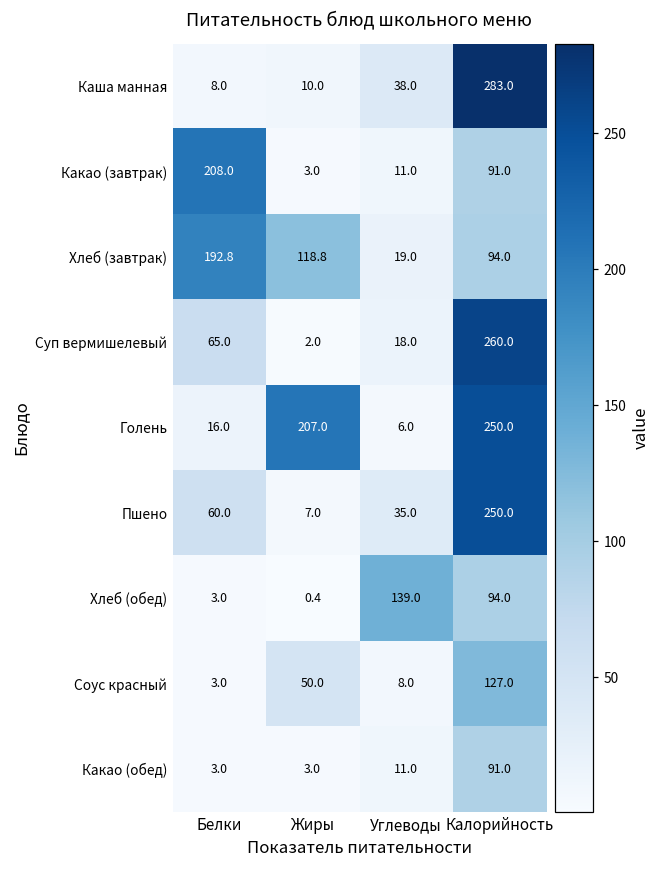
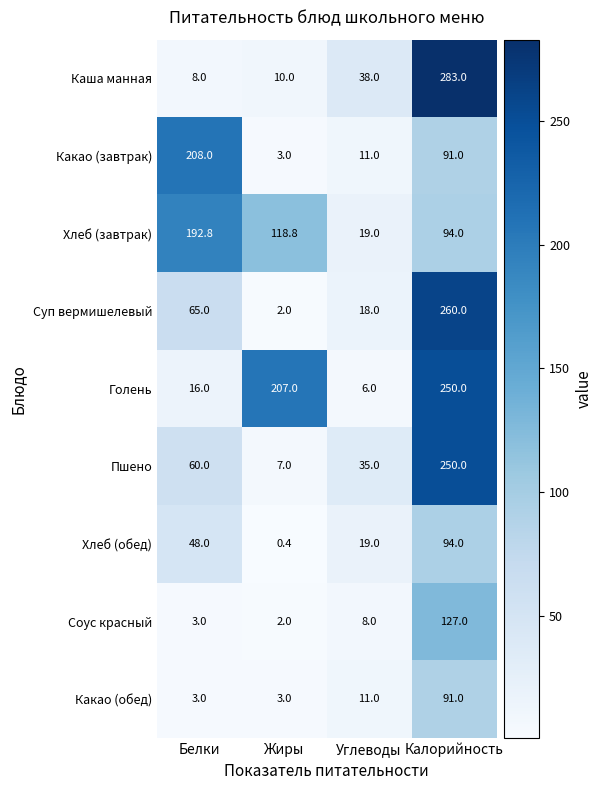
  {
    "Каша манная": {
      "Белки": 8.0,
      "Жиры": 10.0,
      "Углеводы": 38.0,
      "Калорийность": 283.0
    },
    "Какао (завтрак)": {
      "Белки": 208.0,
      "Жиры": 3.0,
      "Углеводы": 11.0,
      "Калорийность": 91.0
    },
    "Хлеб (завтрак)": {
      "Белки": 192.8,
      "Жиры": 118.8,
      "Углеводы": 19.0,
      "Калорийность": 94.0
    },
    "Суп вермишелевый": {
      "Белки": 65.0,
      "Жиры": 2.0,
      "Углеводы": 18.0,
      "Калорийность": 260.0
    },
    "Голень": {
      "Белки": 16.0,
      "Жиры": 207.0,
      "Углеводы": 6.0,
      "Калорийность": 250.0
    },
    "Пшено": {
      "Белки": 60.0,
      "Жиры": 7.0,
      "Углеводы": 35.0,
      "Калорийность": 250.0
    },
    "Хлеб (обед)": {
-     "Белки": 3.0,
+     "Белки": 48.0,
      "Жиры": 0.4,
-     "Углеводы": 139.0,
+     "Углеводы": 19.0,
      "Калорийность": 94.0
    },
    "Соус красный": {
      "Белки": 3.0,
-     "Жиры": 50.0,
+     "Жиры": 2.0,
      "Углеводы": 8.0,
      "Калорийность": 127.0
    },
    "Какао (обед)": {
      "Белки": 3.0,
      "Жиры": 3.0,
      "Углеводы": 11.0,
      "Калорийность": 91.0
    }
  }
